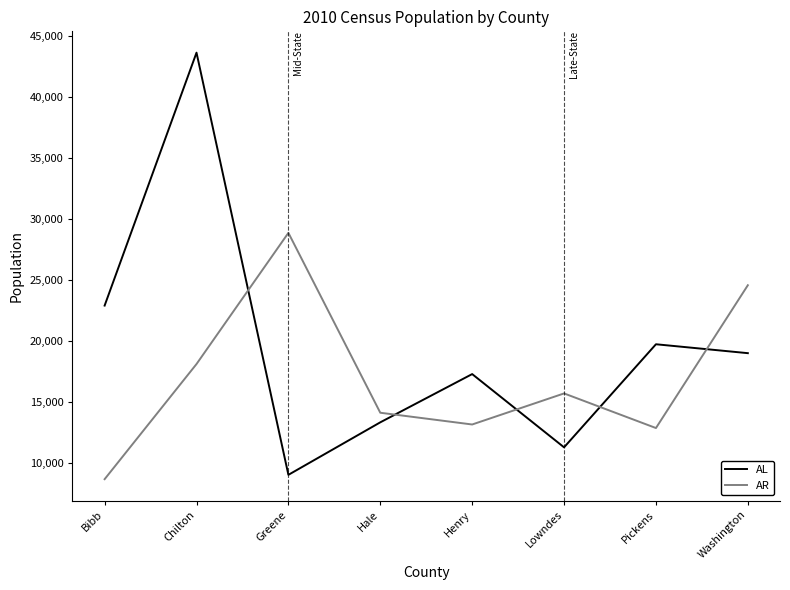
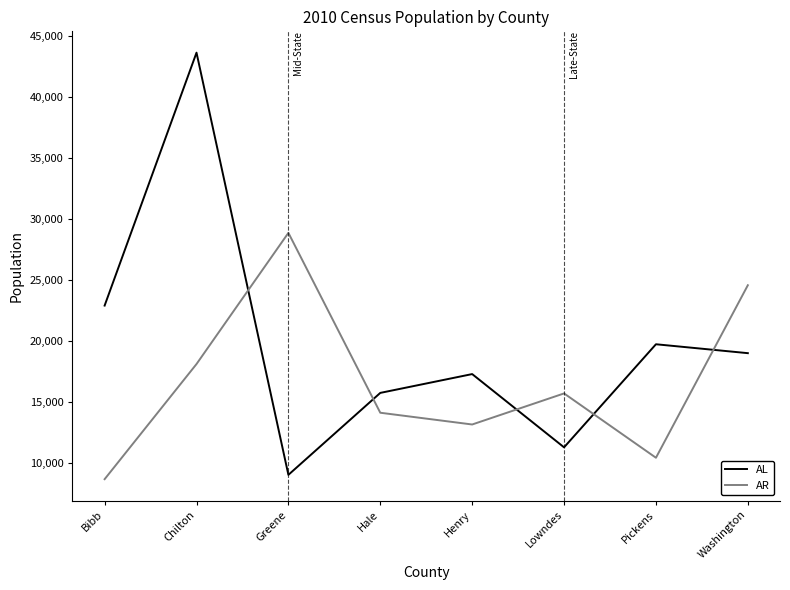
  {
    "AL": {
      "Bibb": "22,900",
      "Chilton": "43,600",
      "Greene": "9,000",
-     "Hale": "13,300",
+     "Hale": "15,800",
      "Henry": "17,300",
      "Lowndes": "11,300",
      "Pickens": "19,700",
      "Washington": "19,000"
    },
    "AR": {
      "Bibb": "8,700",
      "Chilton": "18,100",
      "Greene": "28,900",
      "Hale": "14,100",
      "Henry": "13,200",
      "Lowndes": "15,700",
-     "Pickens": "12,900",
+     "Pickens": "10,400",
      "Washington": "24,600"
    }
  }
